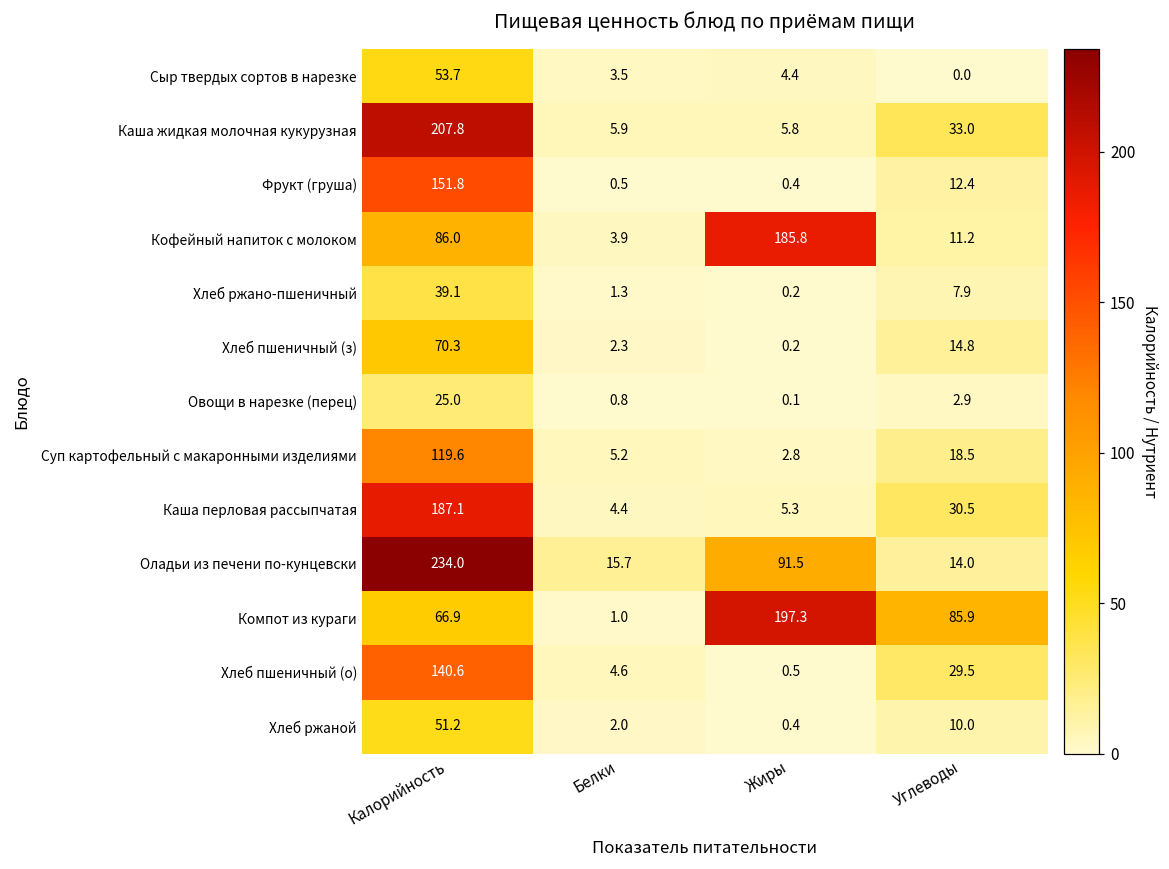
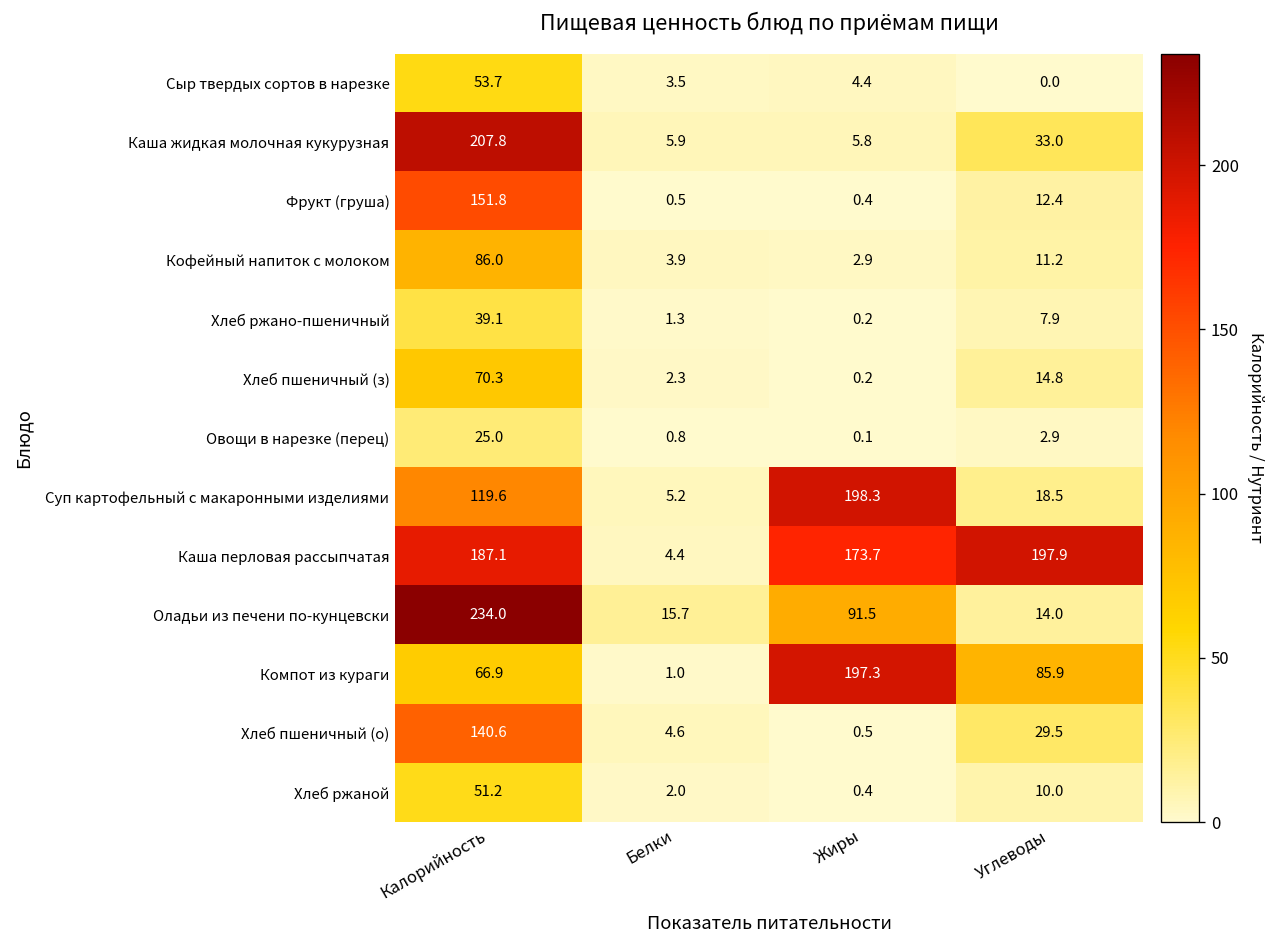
  {
    "Сыр твердых сортов в нарезке": {
      "Калорийность": 53.7,
      "Белки": 3.5,
      "Жиры": 4.4,
      "Углеводы": 0.0
    },
    "Каша жидкая молочная кукурузная": {
      "Калорийность": 207.8,
      "Белки": 5.9,
      "Жиры": 5.8,
      "Углеводы": 33.0
    },
    "Фрукт (груша)": {
      "Калорийность": 151.8,
      "Белки": 0.5,
      "Жиры": 0.4,
      "Углеводы": 12.4
    },
    "Кофейный напиток с молоком": {
      "Калорийность": 86.0,
      "Белки": 3.9,
-     "Жиры": 185.8,
+     "Жиры": 2.9,
      "Углеводы": 11.2
    },
    "Хлеб ржано-пшеничный": {
      "Калорийность": 39.1,
      "Белки": 1.3,
      "Жиры": 0.2,
      "Углеводы": 7.9
    },
    "Хлеб пшеничный (з)": {
      "Калорийность": 70.3,
      "Белки": 2.3,
      "Жиры": 0.2,
      "Углеводы": 14.8
    },
    "Овощи в нарезке (перец)": {
      "Калорийность": 25.0,
      "Белки": 0.8,
      "Жиры": 0.1,
      "Углеводы": 2.9
    },
    "Суп картофельный с макаронными изделиями": {
      "Калорийность": 119.6,
      "Белки": 5.2,
-     "Жиры": 2.8,
+     "Жиры": 198.3,
      "Углеводы": 18.5
    },
    "Каша перловая рассыпчатая": {
      "Калорийность": 187.1,
      "Белки": 4.4,
-     "Жиры": 5.3,
-     "Углеводы": 30.5
+     "Жиры": 173.7,
+     "Углеводы": 197.9
    },
    "Оладьи из печени по-кунцевски": {
      "Калорийность": 234.0,
      "Белки": 15.7,
      "Жиры": 91.5,
      "Углеводы": 14.0
    },
    "Компот из кураги": {
      "Калорийность": 66.9,
      "Белки": 1.0,
      "Жиры": 197.3,
      "Углеводы": 85.9
    },
    "Хлеб пшеничный (о)": {
      "Калорийность": 140.6,
      "Белки": 4.6,
      "Жиры": 0.5,
      "Углеводы": 29.5
    },
    "Хлеб ржаной": {
      "Калорийность": 51.2,
      "Белки": 2.0,
      "Жиры": 0.4,
      "Углеводы": 10.0
    }
  }
